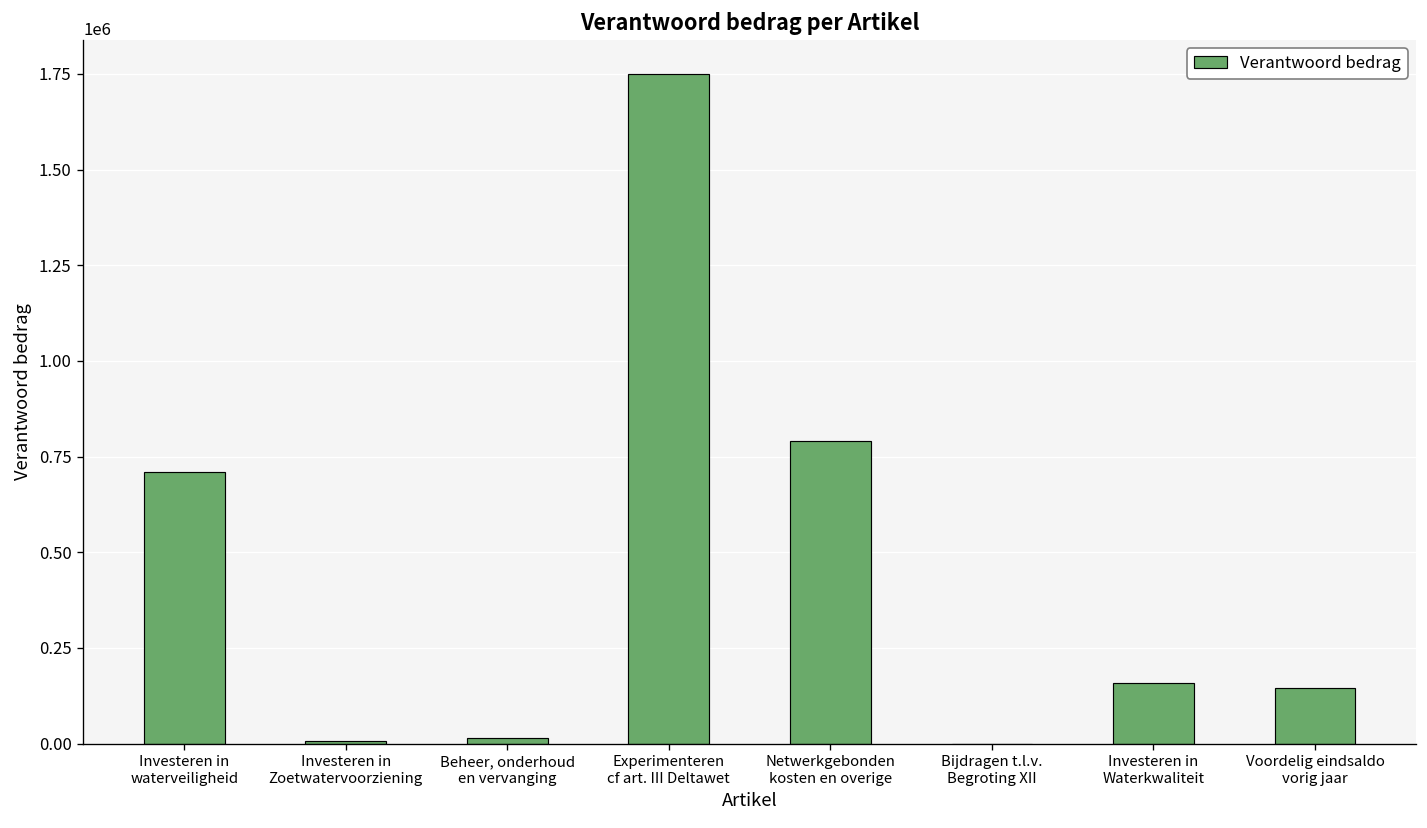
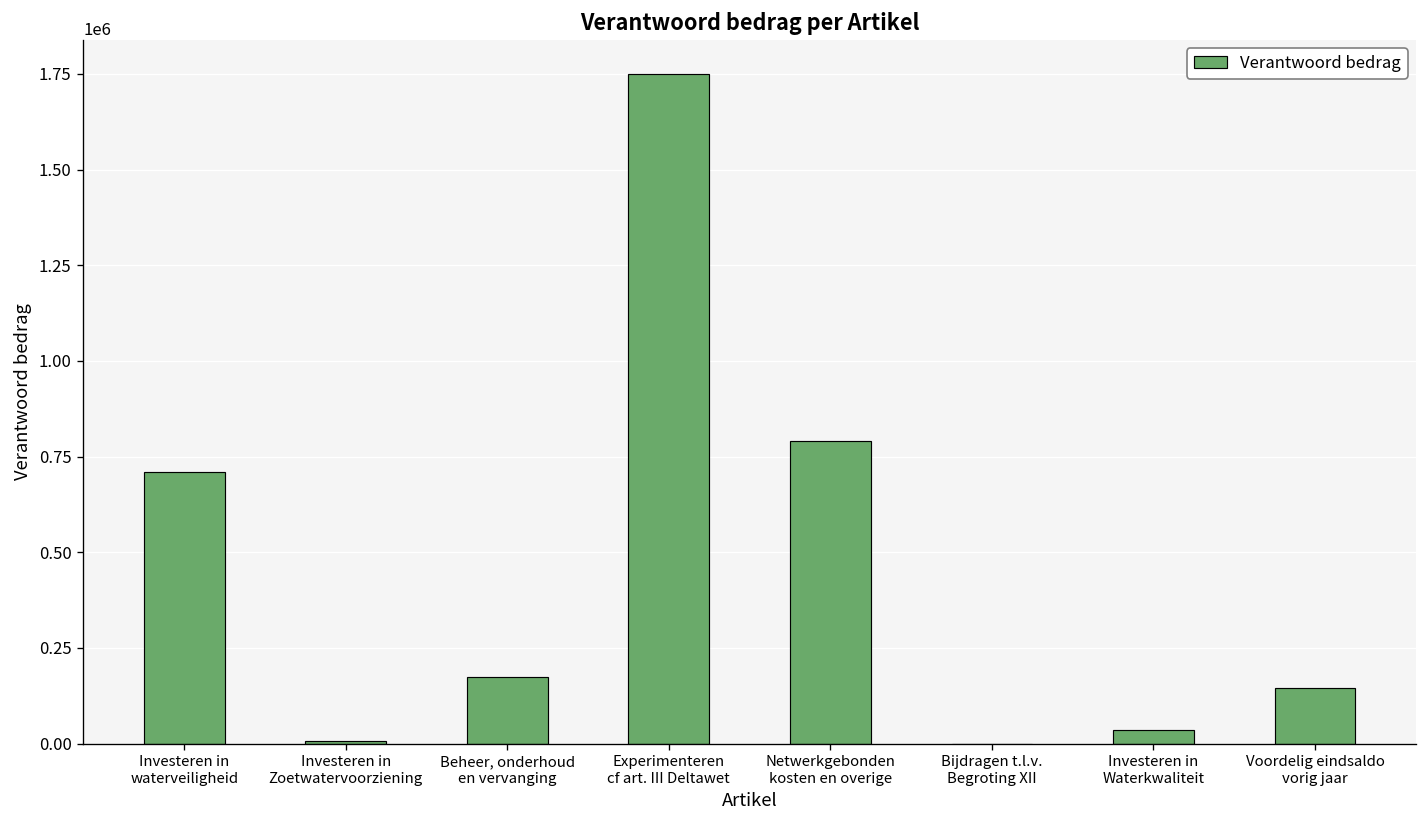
  {
    "Investeren in waterveiligheid": 710000,
-   "Beheer, onderhoud en vervanging": 20000,
+   "Beheer, onderhoud en vervanging": 170000,
    "Experimenteren cf art. III Deltawet": 1750000,
    "Netwerkgebonden kosten en overige": 790000,
    "Bijdragen t.l.v. Begroting XII": 0,
-   "Investeren in Waterkwaliteit": 160000,
+   "Investeren in Waterkwaliteit": 40000,
    "Voordelig eindsaldo vorig jaar": 150000
  }
